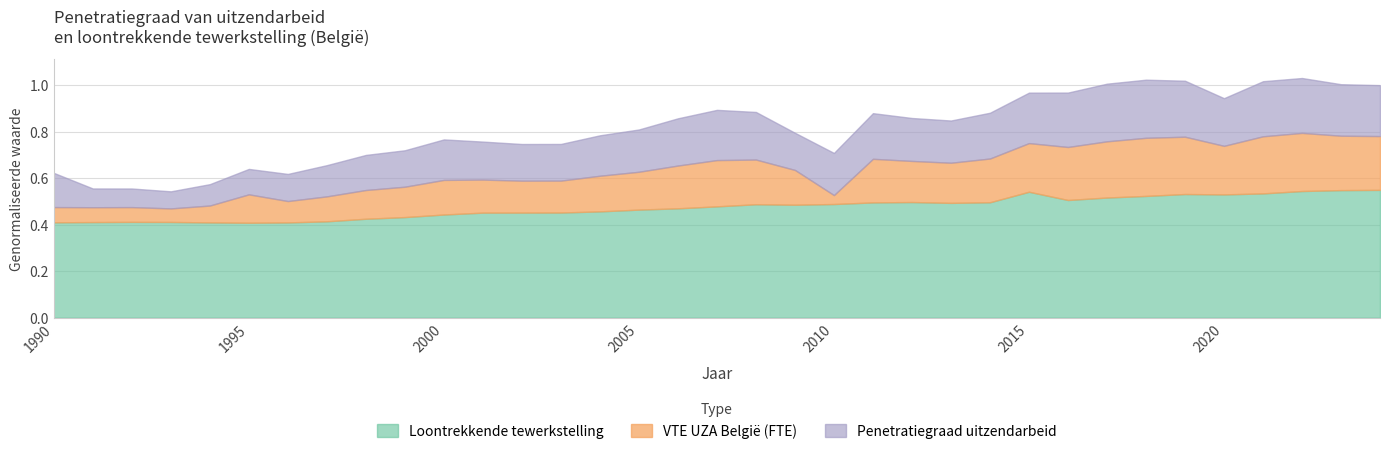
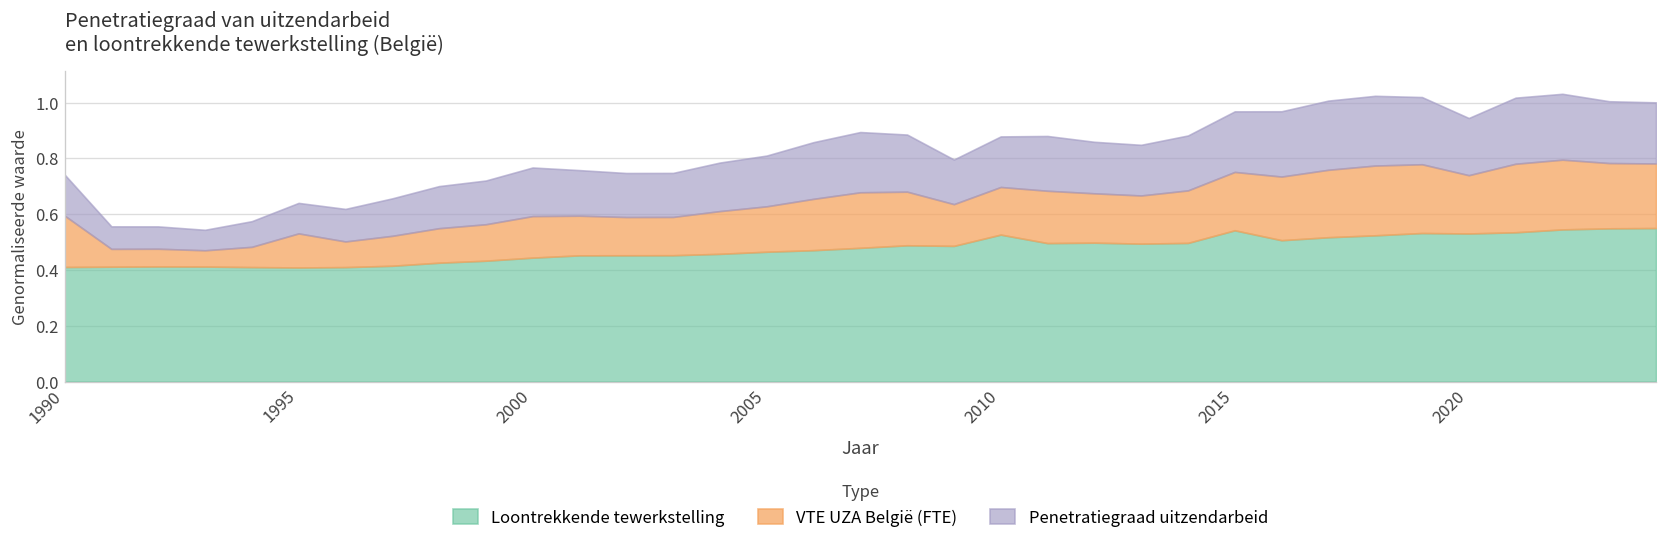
  {
    "Loontrekkende tewerkstelling": {
      "1990": 0.41,
      "1995": 0.41,
      "2000": 0.44,
      "2005": 0.47,
-     "2010": 0.49,
+     "2010": 0.53,
      "2015": 0.54,
      "2020": 0.53
    },
    "VTE UZA België (FTE)": {
-     "1990": 0.07,
+     "1990": 0.18,
      "1995": 0.12,
      "2000": 0.15,
      "2005": 0.16,
-     "2010": 0.04,
+     "2010": 0.17,
      "2015": 0.21,
      "2020": 0.21
    },
    "Penetratiegraad uitzendarbeid": {
      "1990": 0.15,
      "1995": 0.11,
      "2000": 0.17,
      "2005": 0.18,
      "2010": 0.18,
      "2015": 0.22,
      "2020": 0.20
    }
  }
